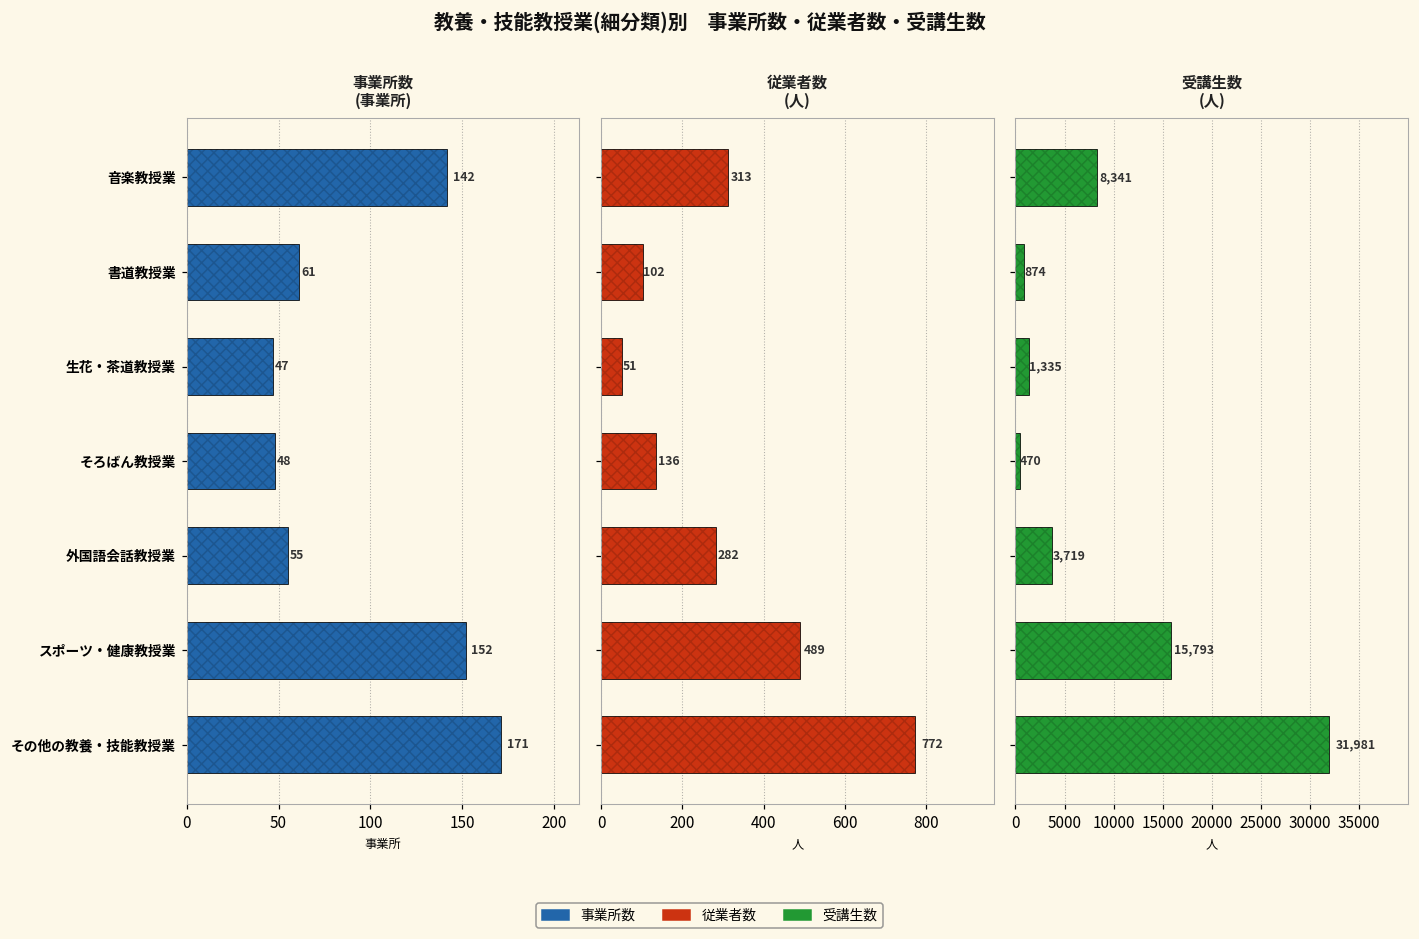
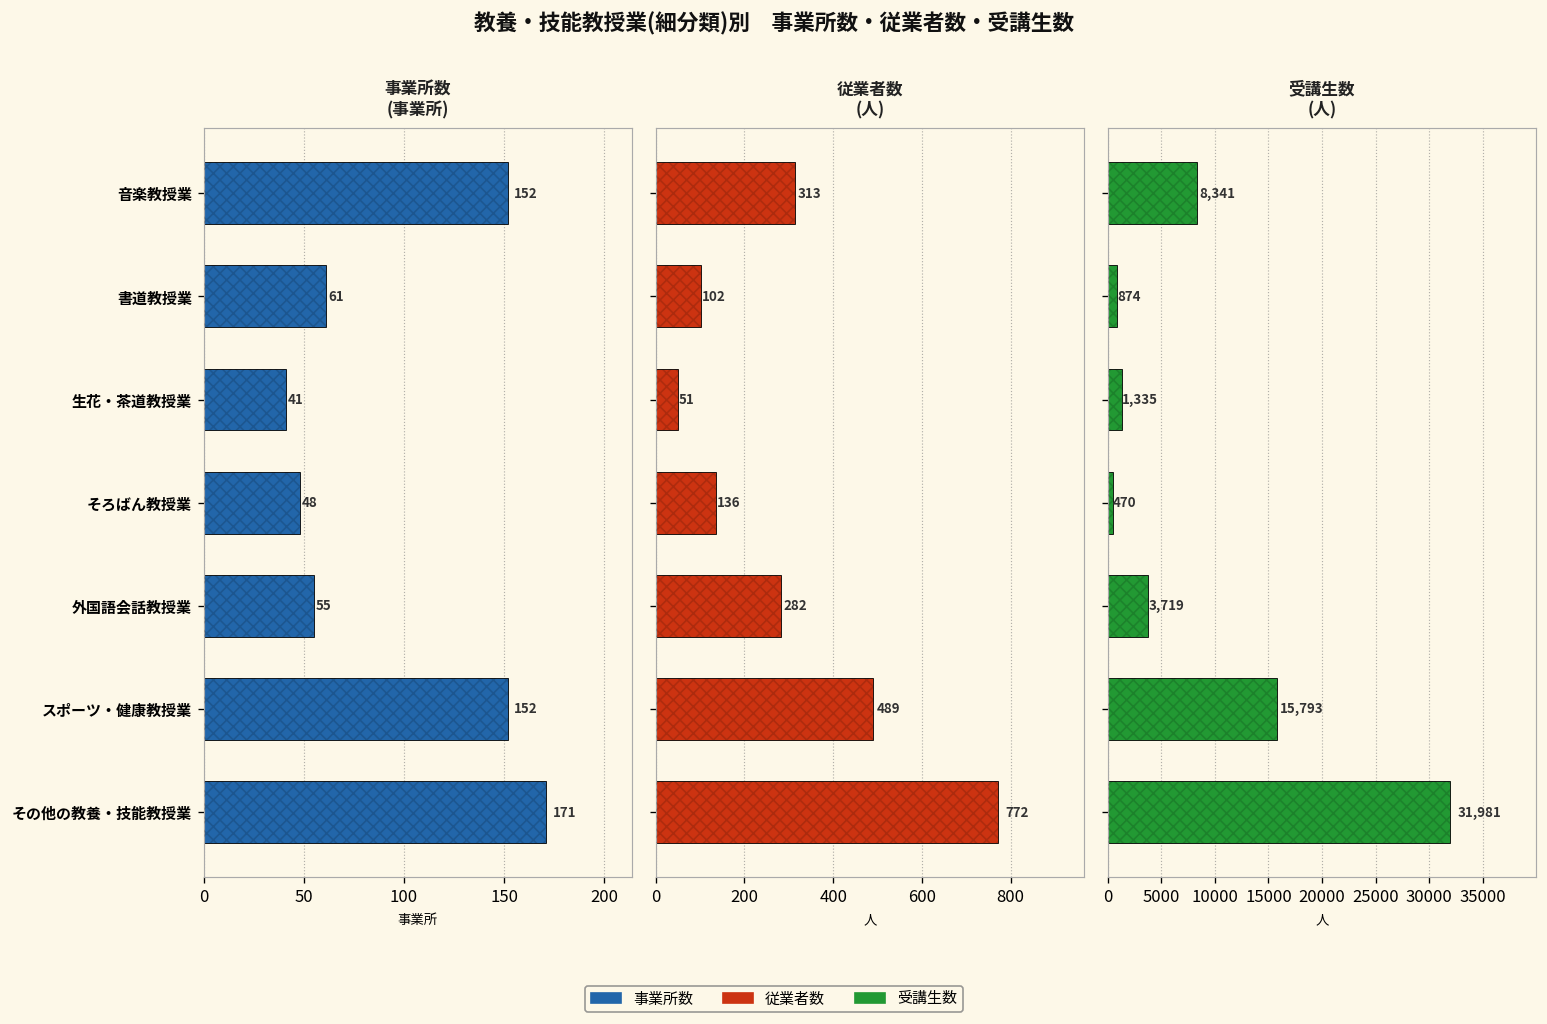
  {
    "事業所数 (事業所)": {
-     "音楽教授業": 142,
+     "音楽教授業": 152,
      "書道教授業": 61,
-     "生花・茶道教授業": 47,
+     "生花・茶道教授業": 41,
      "そろばん教授業": 48,
      "外国語会話教授業": 55,
      "スポーツ・健康教授業": 152,
      "その他の教養・技能教授業": 171
    }
  }
